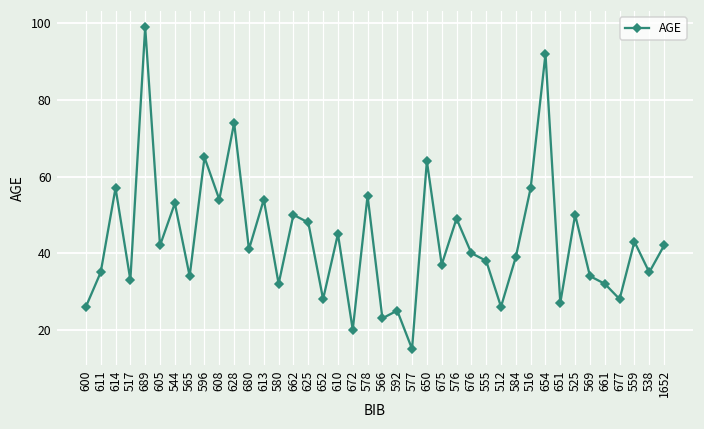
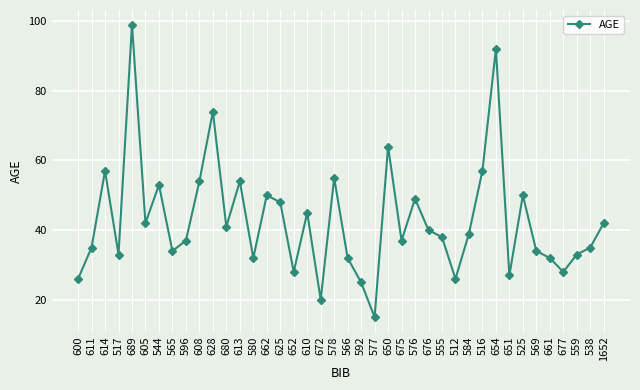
  {
    "600": 26,
    "611": 35,
    "614": 57,
    "517": 33,
    "689": 99,
    "605": 42,
    "544": 53,
    "565": 34,
-   "596": 65,
+   "596": 37,
    "608": 54,
    "628": 74,
    "680": 41,
    "613": 54,
    "580": 32,
    "662": 50,
    "625": 48,
    "652": 28,
    "610": 45,
    "672": 20,
    "578": 55,
-   "566": 23,
+   "566": 32,
    "592": 25,
    "577": 15,
    "650": 64,
    "675": 37,
    "576": 49,
    "676": 40,
    "555": 38,
    "512": 26,
    "584": 39,
    "516": 57,
    "654": 92,
    "651": 27,
    "525": 50,
    "569": 34,
    "661": 32,
    "677": 28,
-   "559": 43,
+   "559": 33,
    "538": 35,
    "1652": 42
  }
